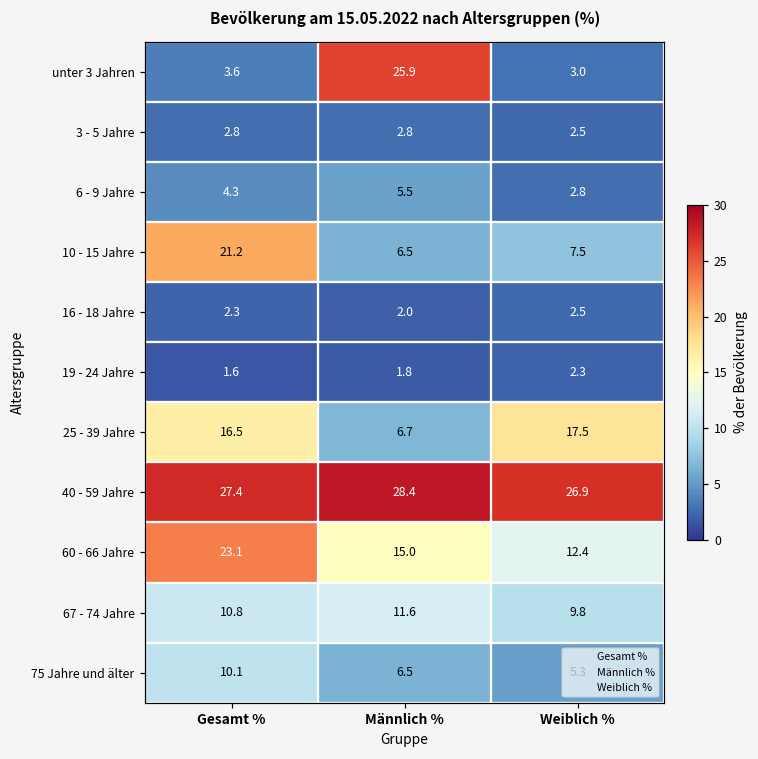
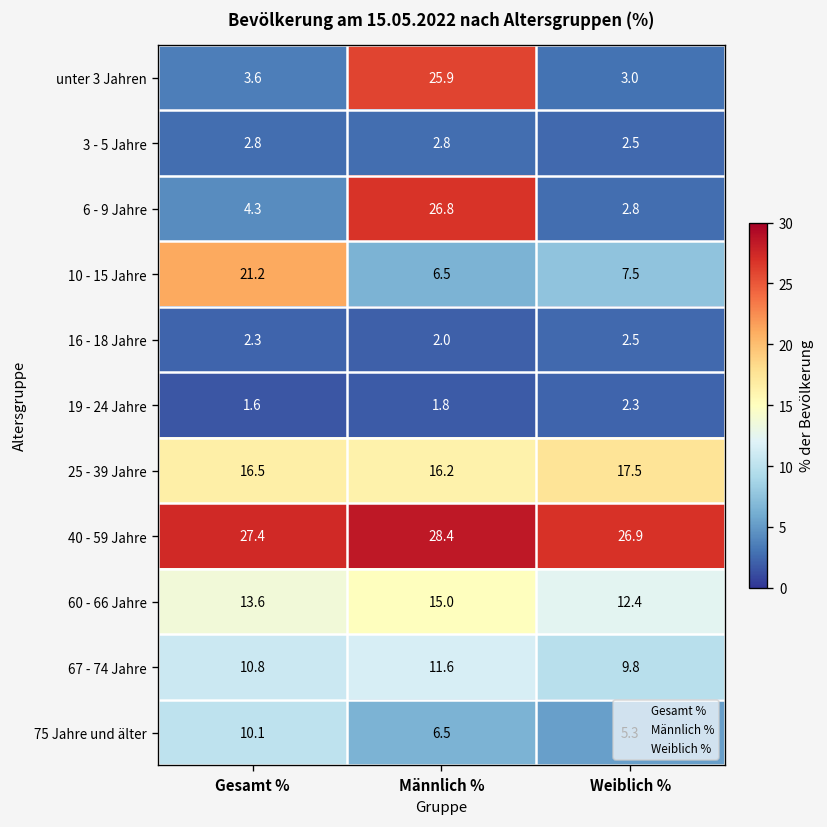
  {
    "unter 3 Jahren": {
      "Gesamt %": 3.6,
      "Männlich %": 25.9,
      "Weiblich %": 3.0
    },
    "3 - 5 Jahre": {
      "Gesamt %": 2.8,
      "Männlich %": 2.8,
      "Weiblich %": 2.5
    },
    "6 - 9 Jahre": {
      "Gesamt %": 4.3,
-     "Männlich %": 5.5,
+     "Männlich %": 26.8,
      "Weiblich %": 2.8
    },
    "10 - 15 Jahre": {
      "Gesamt %": 21.2,
      "Männlich %": 6.5,
      "Weiblich %": 7.5
    },
    "16 - 18 Jahre": {
      "Gesamt %": 2.3,
      "Männlich %": 2.0,
      "Weiblich %": 2.5
    },
    "19 - 24 Jahre": {
      "Gesamt %": 1.6,
      "Männlich %": 1.8,
      "Weiblich %": 2.3
    },
    "25 - 39 Jahre": {
      "Gesamt %": 16.5,
-     "Männlich %": 6.7,
+     "Männlich %": 16.2,
      "Weiblich %": 17.5
    },
    "40 - 59 Jahre": {
      "Gesamt %": 27.4,
      "Männlich %": 28.4,
      "Weiblich %": 26.9
    },
    "60 - 66 Jahre": {
-     "Gesamt %": 23.1,
+     "Gesamt %": 13.6,
      "Männlich %": 15.0,
      "Weiblich %": 12.4
    },
    "67 - 74 Jahre": {
      "Gesamt %": 10.8,
      "Männlich %": 11.6,
      "Weiblich %": 9.8
    },
    "75 Jahre und älter": {
      "Gesamt %": 10.1,
      "Männlich %": 6.5
    }
  }
